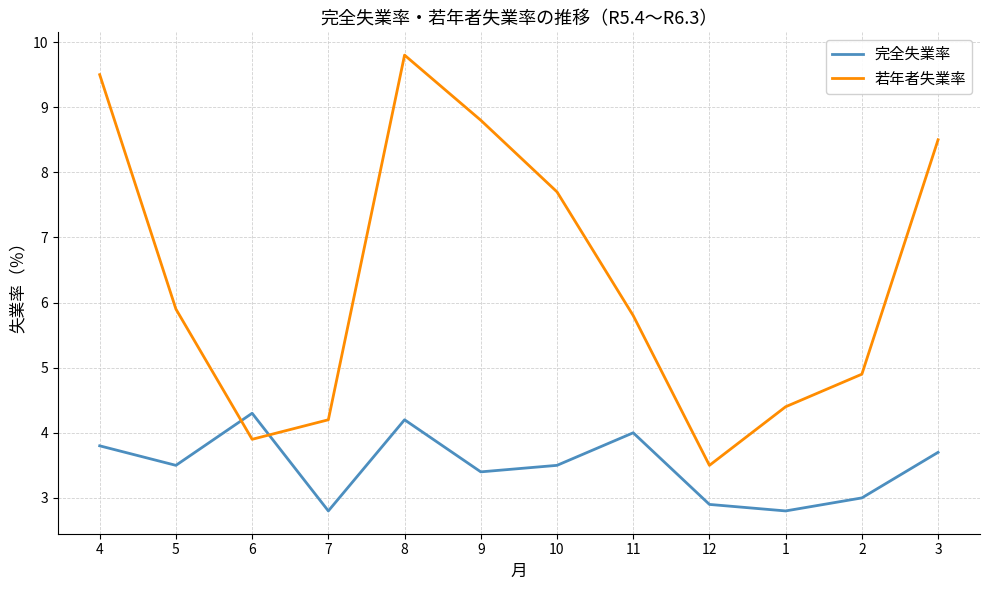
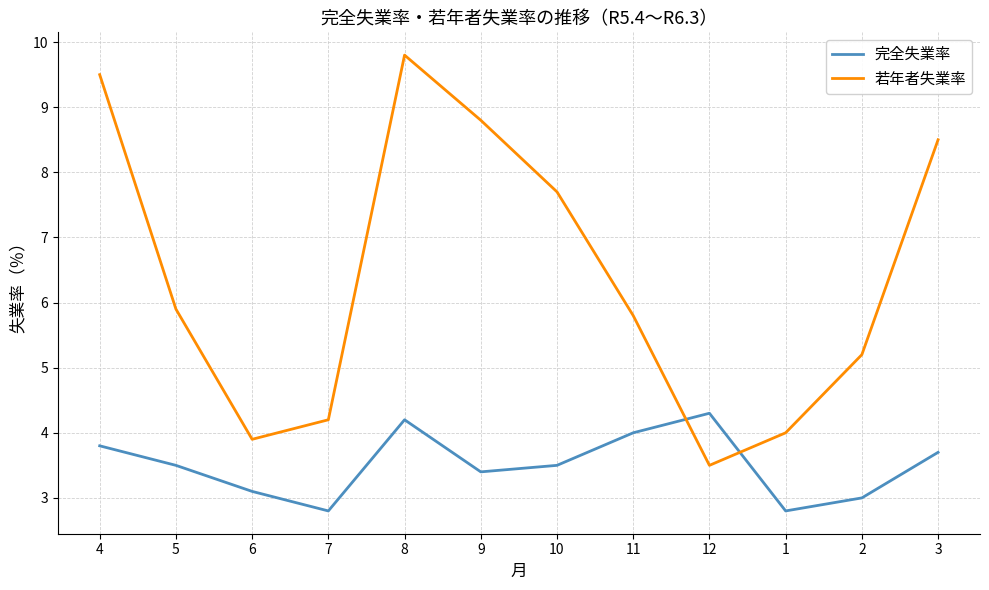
  {
    "完全失業率": {
      "4": 3.8,
      "5": 3.5,
-     "6": 4.3,
+     "6": 3.1,
      "7": 2.8,
      "8": 4.2,
      "9": 3.4,
      "10": 3.5,
      "11": 4.0,
-     "12": 2.9,
+     "12": 4.3,
      "1": 2.8,
      "2": 3.0,
      "3": 3.7
    },
    "若年者失業率": {
      "4": 9.5,
      "5": 5.9,
      "6": 3.9,
      "7": 4.2,
      "8": 9.8,
      "9": 8.8,
      "10": 7.7,
      "11": 5.8,
      "12": 3.5,
-     "1": 4.4,
-     "2": 4.9,
+     "1": 4.0,
+     "2": 5.2,
      "3": 8.5
    }
  }
